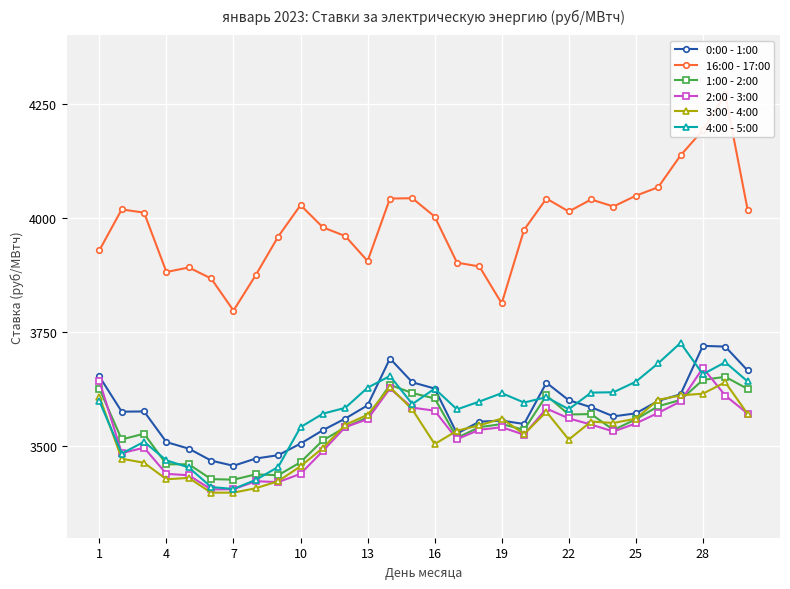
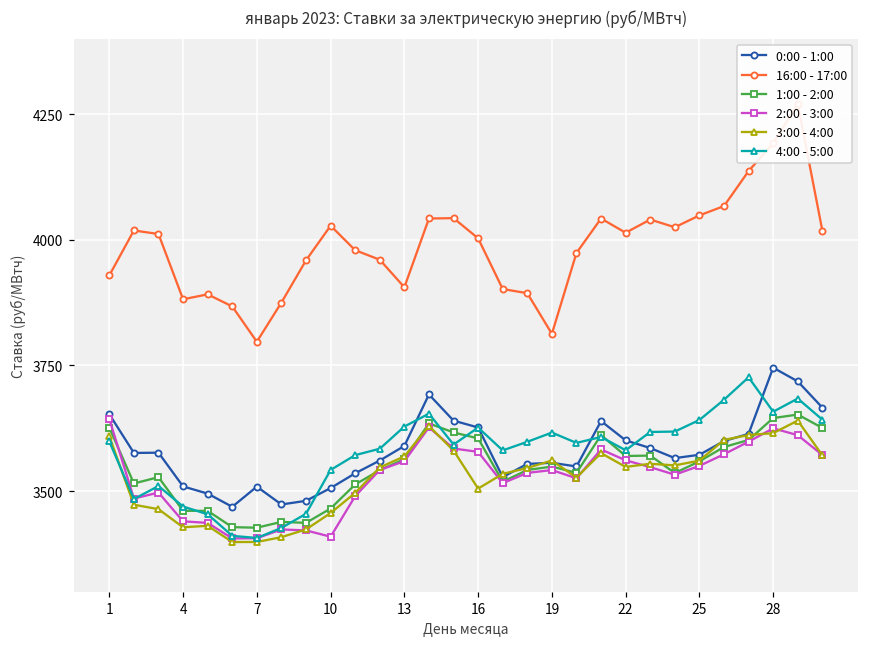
  {
    "0:00 - 1:00": {
      "1": 3650,
      "4": 3510,
-     "7": 3460,
+     "7": 3510,
      "10": 3510,
      "13": 3590,
      "22": 3600,
      "25": 3570,
-     "28": 3720
+     "28": 3750
    },
    "16:00 - 17:00": {
      "1": 3930,
      "4": 3880,
      "7": 3800,
      "10": 4030,
      "13": 3910,
      "16": 4000,
      "19": 3810,
      "22": 4010,
      "25": 4050
    },
    "1:00 - 2:00": {
      "1": 3630,
      "4": 3460,
      "7": 3430,
      "10": 3470,
      "16": 3600,
      "19": 3550,
      "22": 3570,
      "28": 3650
    },
    "2:00 - 3:00": {
      "1": 3640,
      "4": 3440,
-     "10": 3440,
+     "10": 3410,
      "16": 3580,
      "19": 3540,
      "22": 3560,
      "25": 3550,
-     "28": 3670
+     "28": 3620
    },
    "3:00 - 4:00": {
      "1": 3610,
      "4": 3430,
      "7": 3400,
      "10": 3460,
      "16": 3500,
-     "22": 3510,
+     "22": 3550,
      "28": 3620
    },
    "4:00 - 5:00": {
      "1": 3600,
      "4": 3470,
      "10": 3540,
      "13": 3630,
      "19": 3620,
      "22": 3580,
      "25": 3640,
      "28": 3660
    }
  }
